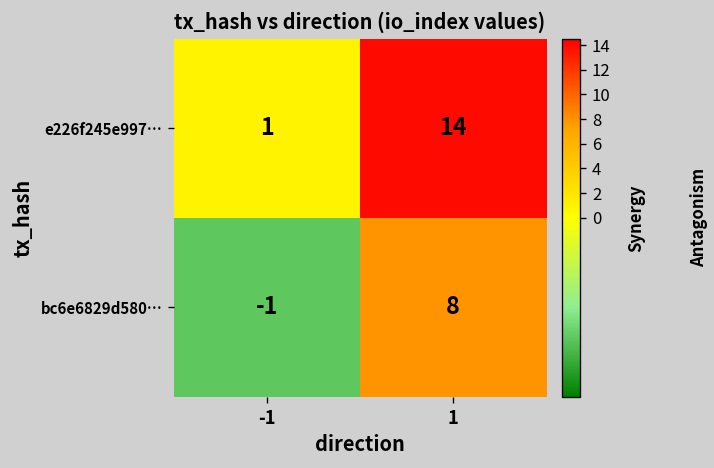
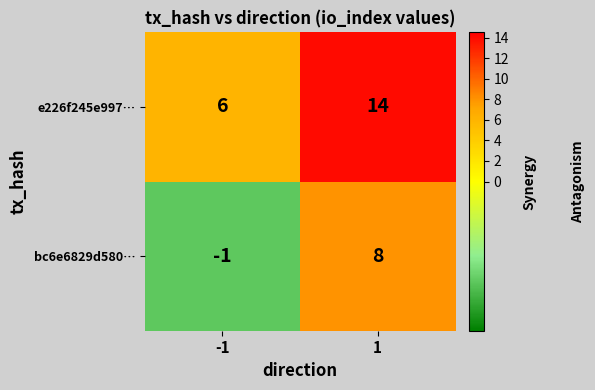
  {
    "e226f245e997…": {
-     "-1": 1,
+     "-1": 6,
      "1": 14
    },
    "bc6e6829d580…": {
      "-1": -1,
      "1": 8
    }
  }
